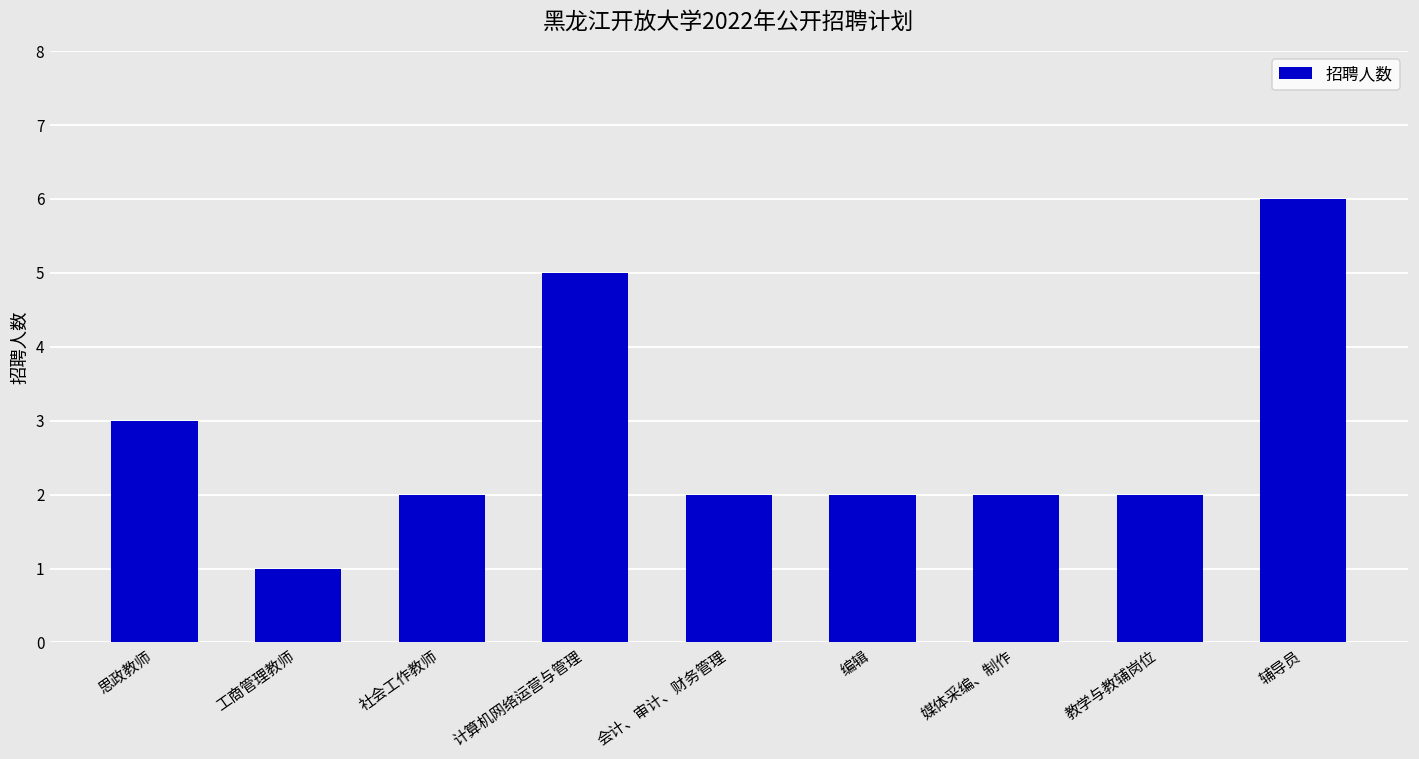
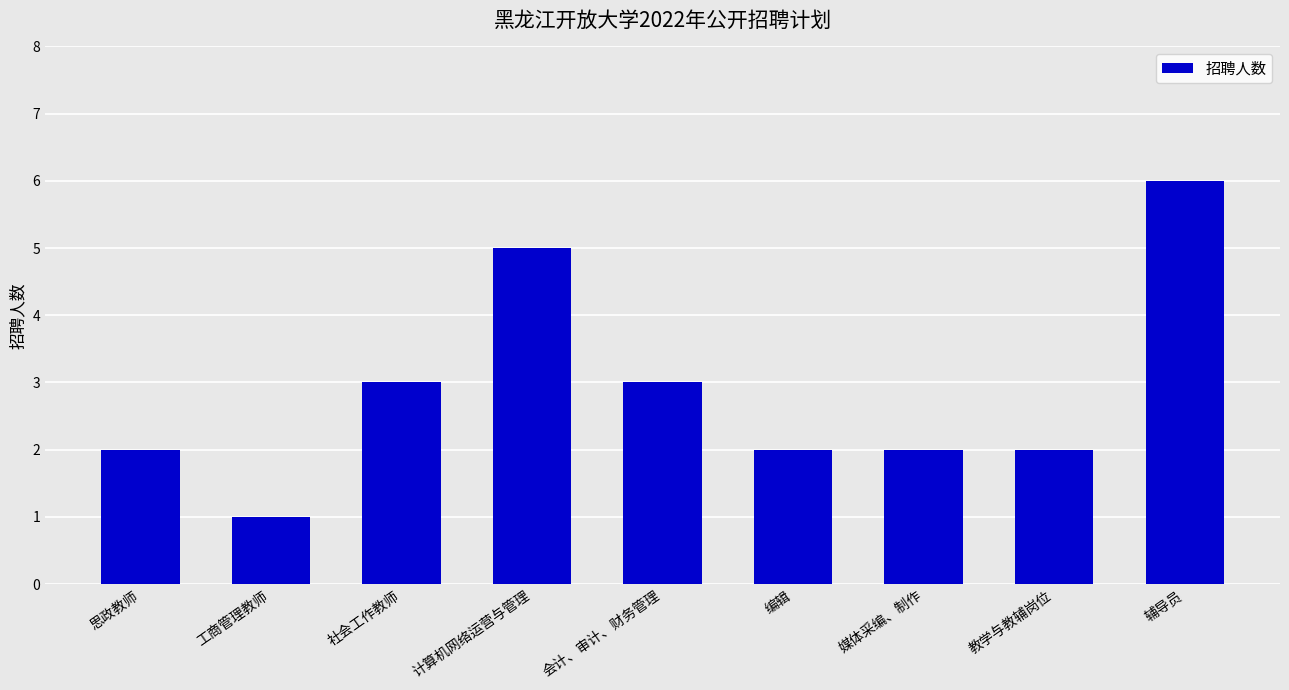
  {
-   "思政教师": 3,
+   "思政教师": 2,
    "工商管理教师": 1,
-   "社会工作教师": 2,
+   "社会工作教师": 3,
    "计算机网络运营与管理": 5,
-   "会计、审计、财务管理": 2,
+   "会计、审计、财务管理": 3,
    "编辑": 2,
    "媒体采编、制作": 2,
    "教学与教辅岗位": 2,
    "辅导员": 6
  }
